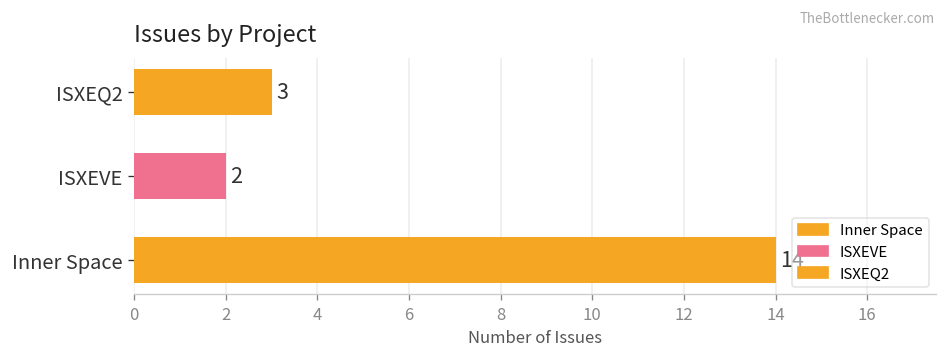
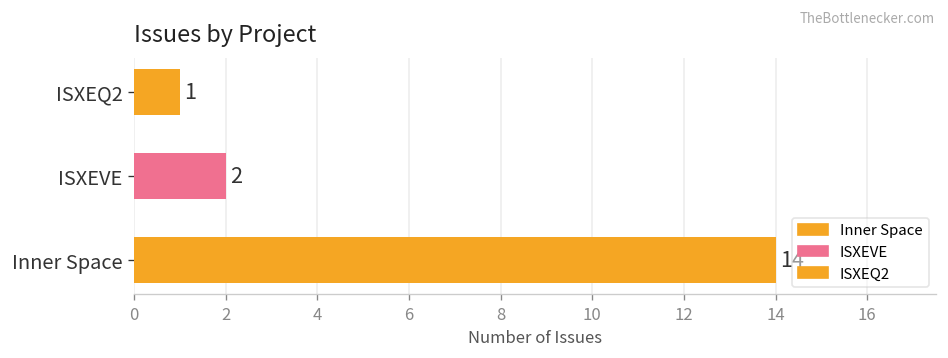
  {
-   "ISXEQ2": 3,
+   "ISXEQ2": 1,
    "ISXEVE": 2
  }
